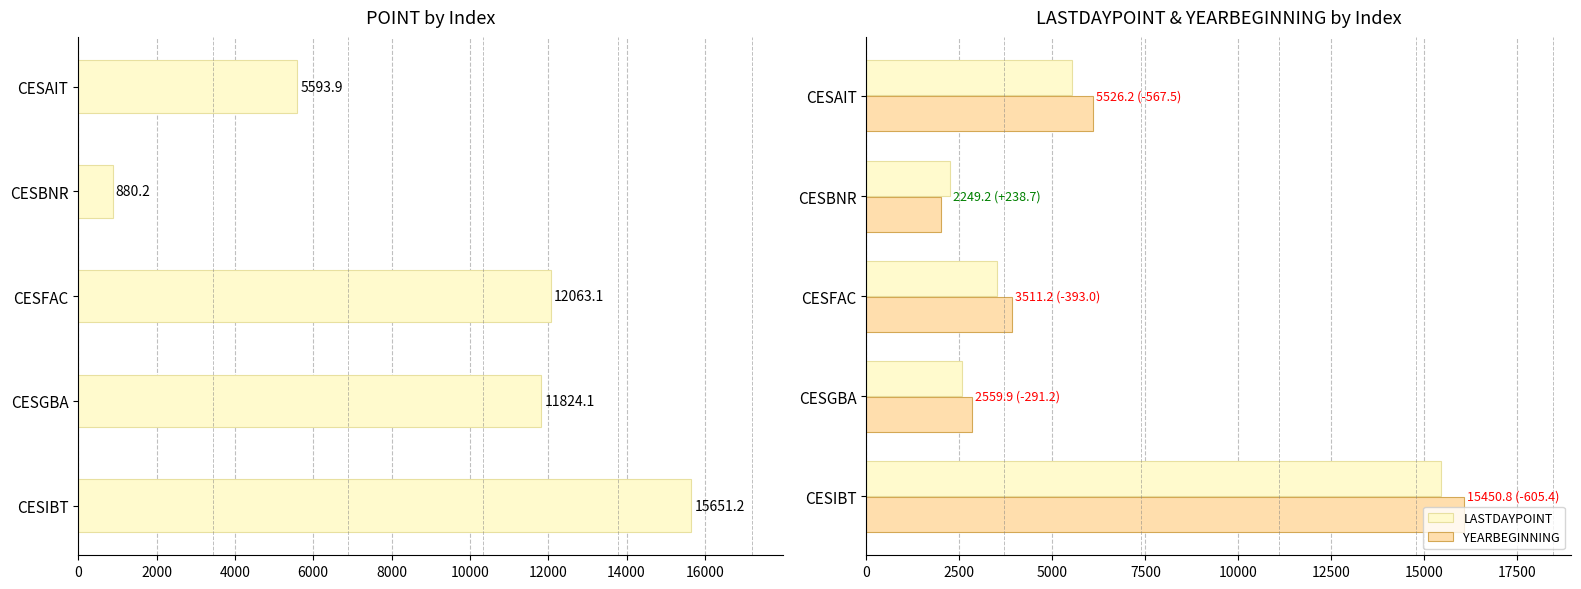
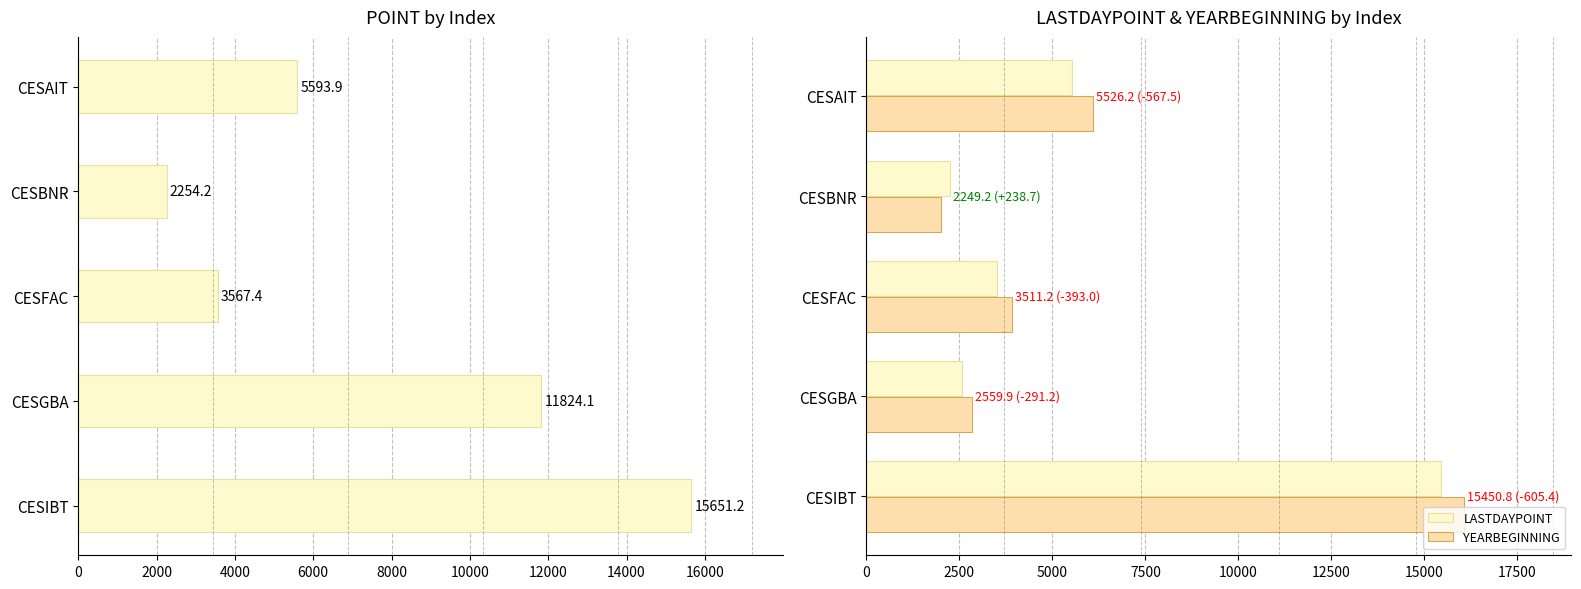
  {
    "POINT by Index": {
      "CESAIT": 5593.9,
-     "CESBNR": 880.2,
-     "CESFAC": 12063.1,
+     "CESBNR": 2254.2,
+     "CESFAC": 3567.4,
      "CESGBA": 11824.1,
      "CESIBT": 15651.2
    }
  }
